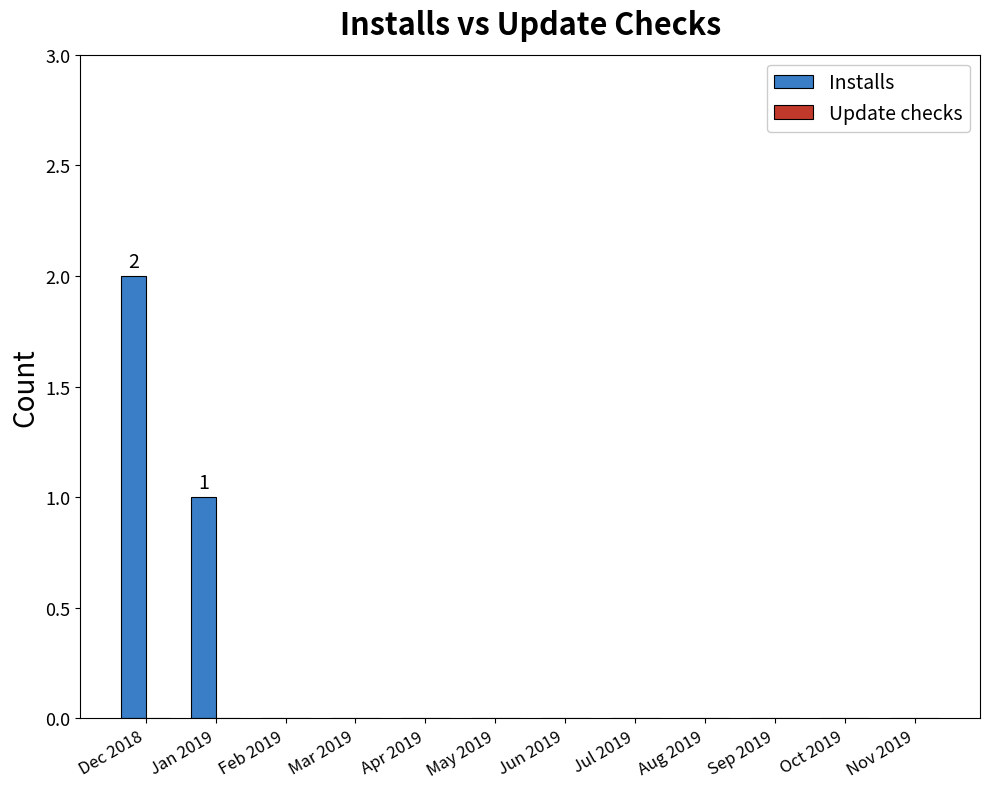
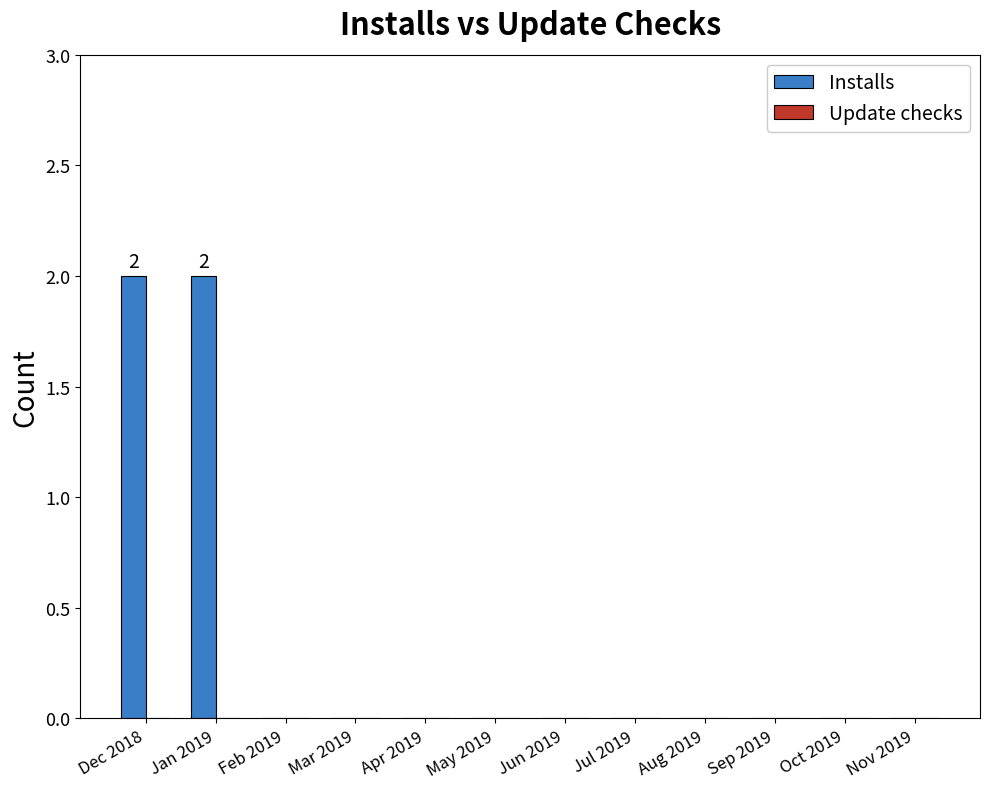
  {
    "Installs": {
      "Dec 2018": 2,
-     "Jan 2019": 1
+     "Jan 2019": 2
    },
    "Update checks": {
      "Dec 2018": 0.00,
      "Jan 2019": 0.00,
      "Feb 2019": 0.00,
      "Mar 2019": 0.00,
      "Apr 2019": 0.00,
      "May 2019": 0.00,
      "Jun 2019": 0.00,
      "Jul 2019": 0.00,
      "Aug 2019": 0.00,
      "Sep 2019": 0.00,
      "Oct 2019": 0.00,
      "Nov 2019": 0.00
    }
  }
